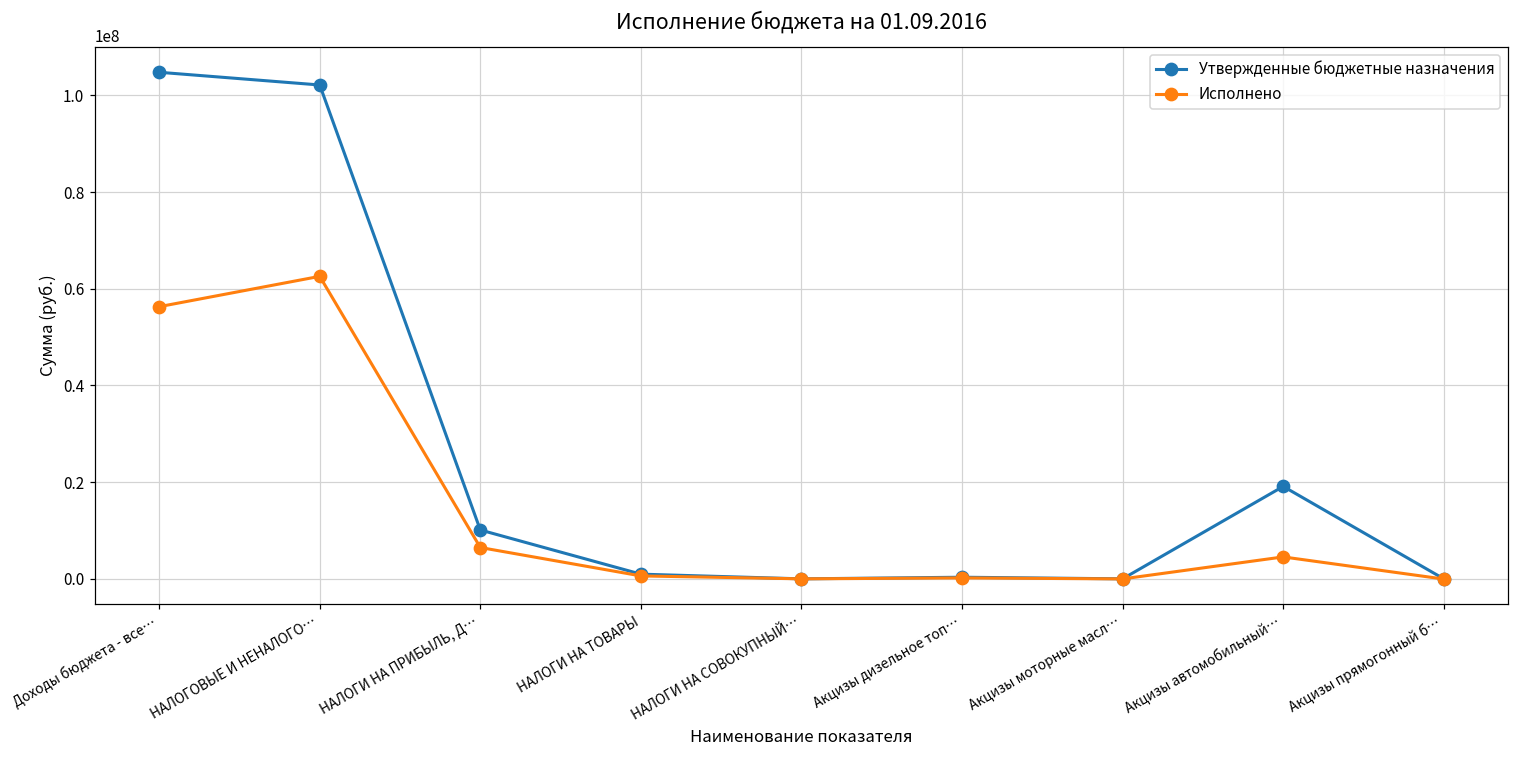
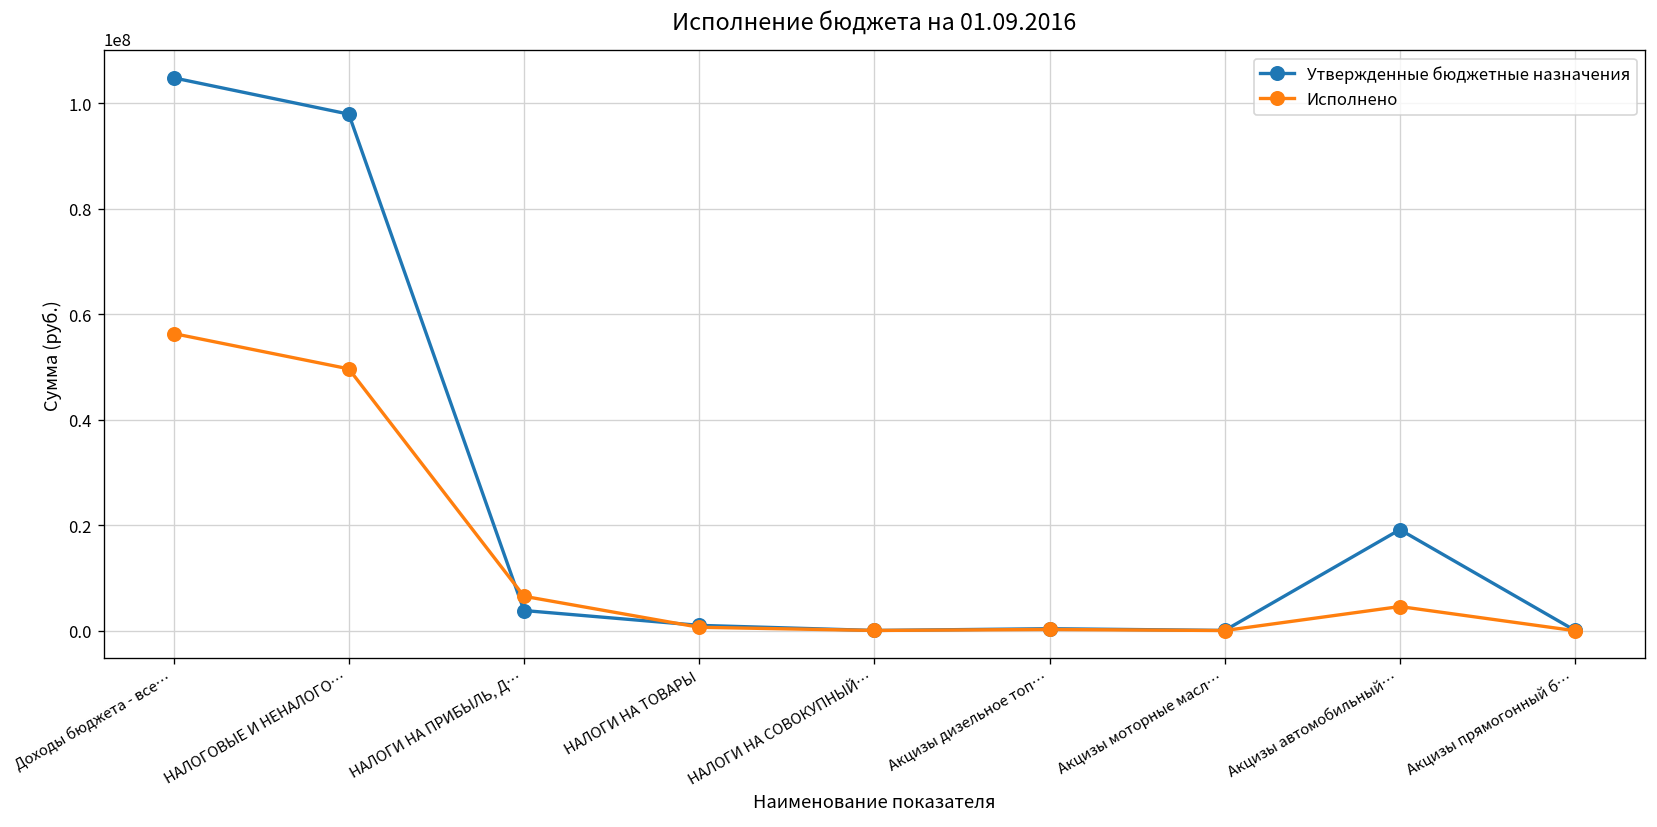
  {
    "Утвержденные бюджетные назначения": {
      "Доходы бюджета - все…": 105000000,
-     "НАЛОГОВЫЕ И НЕНАЛОГО…": 102000000,
-     "НАЛОГИ НА ПРИБЫЛЬ, Д…": 10000000,
+     "НАЛОГОВЫЕ И НЕНАЛОГО…": 98000000,
+     "НАЛОГИ НА ПРИБЫЛЬ, Д…": 4000000,
      "Акцизы автомобильный…": 19000000
    },
    "Исполнено": {
      "Доходы бюджета - все…": 56000000,
-     "НАЛОГОВЫЕ И НЕНАЛОГО…": 63000000,
+     "НАЛОГОВЫЕ И НЕНАЛОГО…": 50000000,
      "НАЛОГИ НА ПРИБЫЛЬ, Д…": 6000000,
      "Акцизы автомобильный…": 5000000
    }
  }
